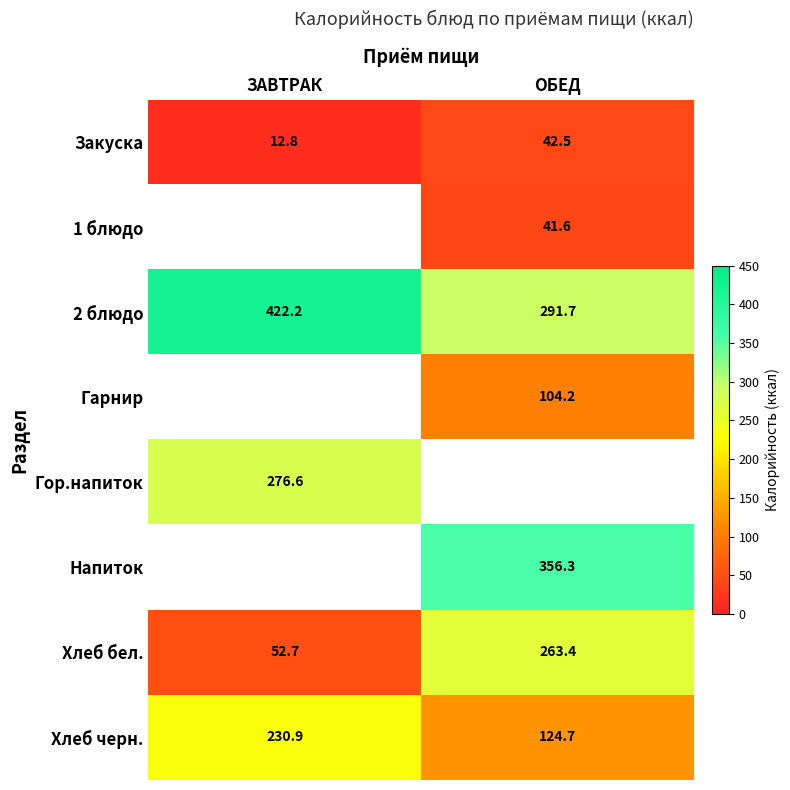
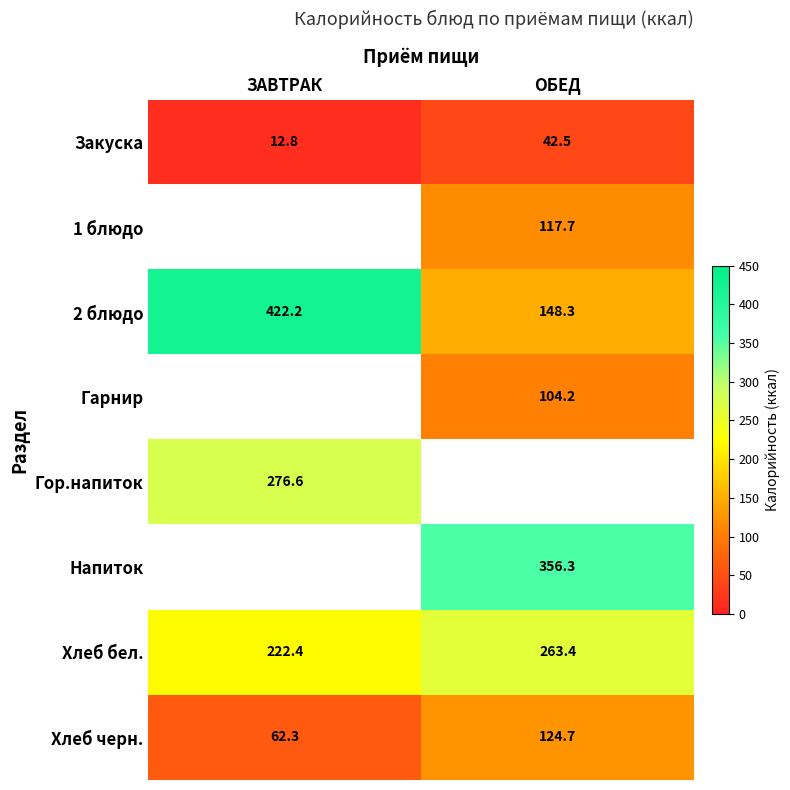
  {
    "Закуска": {
      "ЗАВТРАК": 12.8,
      "ОБЕД": 42.5
    },
    "1 блюдо": {
-     "ОБЕД": 41.6
+     "ОБЕД": 117.7
    },
    "2 блюдо": {
      "ЗАВТРАК": 422.2,
-     "ОБЕД": 291.7
+     "ОБЕД": 148.3
    },
    "Гарнир": {
      "ОБЕД": 104.2
    },
    "Гор.напиток": {
      "ЗАВТРАК": 276.6
    },
    "Напиток": {
      "ОБЕД": 356.3
    },
    "Хлеб бел.": {
-     "ЗАВТРАК": 52.7,
+     "ЗАВТРАК": 222.4,
      "ОБЕД": 263.4
    },
    "Хлеб черн.": {
-     "ЗАВТРАК": 230.9,
+     "ЗАВТРАК": 62.3,
      "ОБЕД": 124.7
    }
  }
